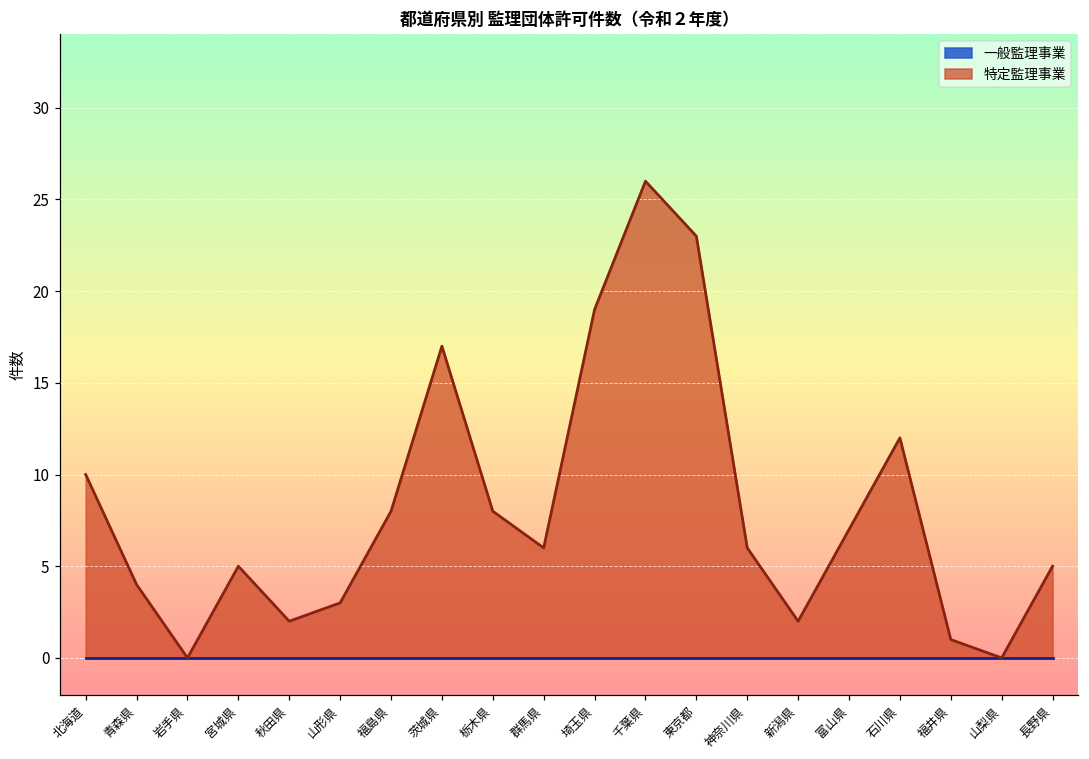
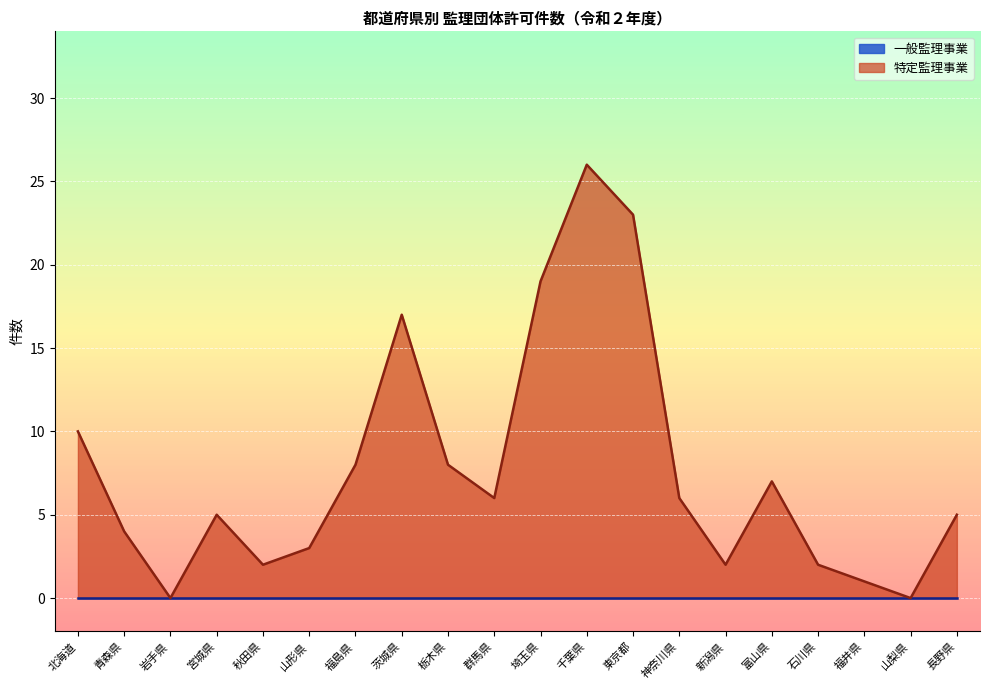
  {
    "一般監理事業": {
      "北海道": 0,
      "青森県": 0,
      "宮城県": 0,
      "秋田県": 0,
      "山形県": 0,
      "福島県": 0,
      "茨城県": 0,
      "栃木県": 0,
      "群馬県": 0,
      "埼玉県": 0,
      "千葉県": 0,
      "東京都": 0,
      "神奈川県": 0,
      "新潟県": 0,
      "富山県": 0,
      "石川県": 0,
      "福井県": 0,
      "長野県": 0
    },
    "特定監理事業": {
      "北海道": 10,
      "青森県": 4,
      "宮城県": 5,
      "秋田県": 2,
      "山形県": 3,
      "福島県": 8,
      "茨城県": 17,
      "栃木県": 8,
      "群馬県": 6,
      "埼玉県": 19,
      "千葉県": 26,
      "東京都": 23,
      "神奈川県": 6,
      "新潟県": 2,
      "富山県": 7,
-     "石川県": 12,
+     "石川県": 2,
      "福井県": 1,
      "長野県": 5
    }
  }
